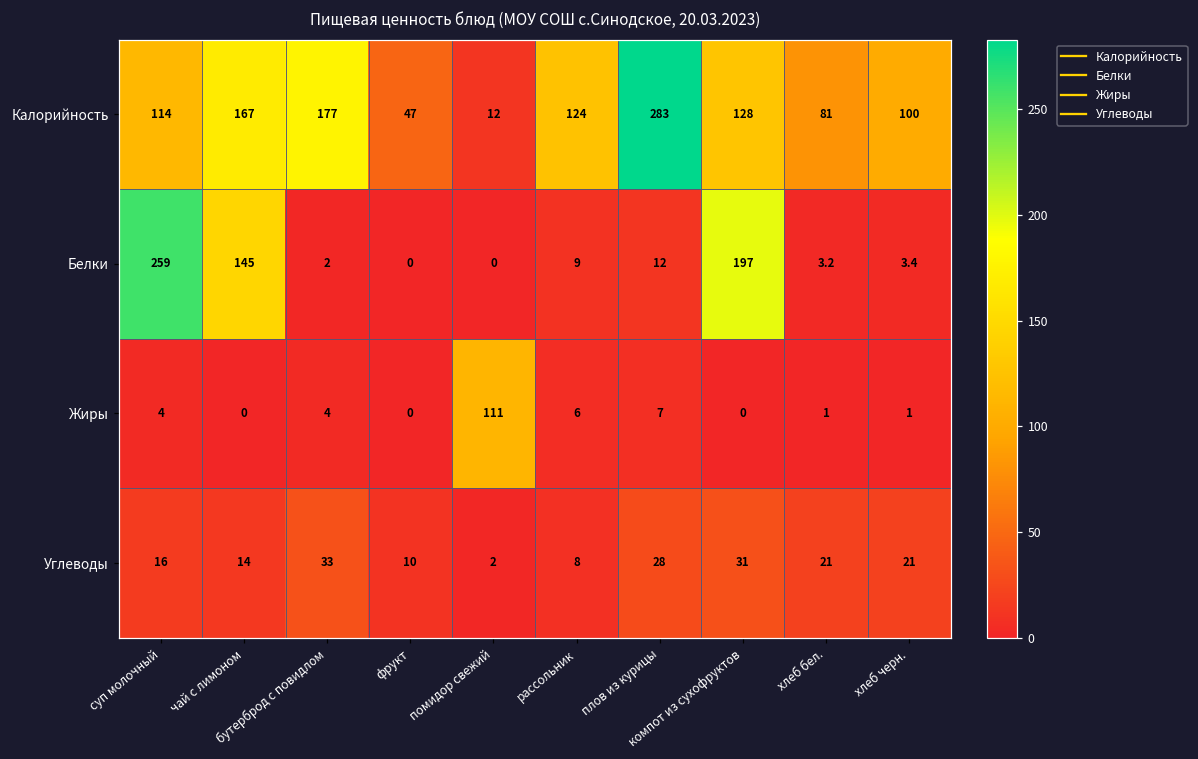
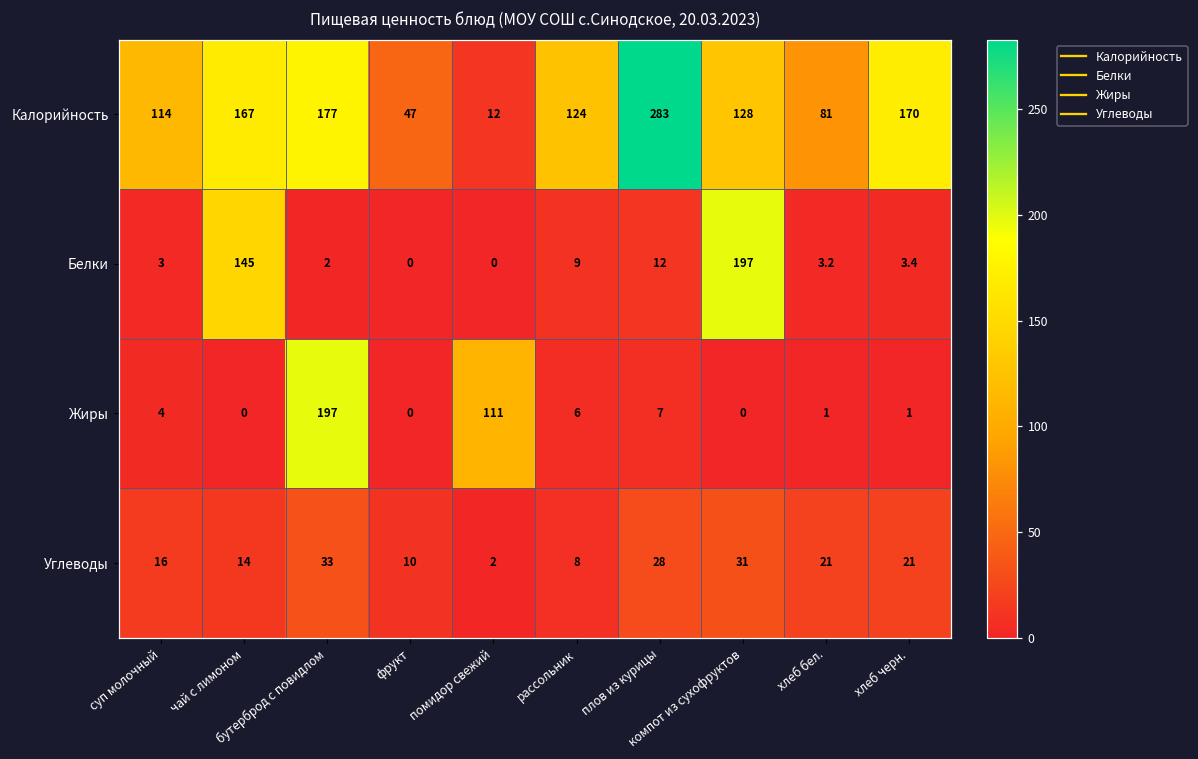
  {
    "Калорийность": {
      "суп молочный": 114,
      "чай с лимоном": 167,
      "бутерброд с повидлом": 177,
      "фрукт": 47,
      "помидор свежий": 12,
      "рассольник": 124,
      "плов из курицы": 283,
      "компот из сухофруктов": 128,
      "хлеб бел.": 81,
-     "хлеб черн.": 100
+     "хлеб черн.": 170
    },
    "Белки": {
-     "суп молочный": 259,
+     "суп молочный": 3,
      "чай с лимоном": 145,
      "бутерброд с повидлом": 2,
      "фрукт": 0,
      "помидор свежий": 0,
      "рассольник": 9,
      "плов из курицы": 12,
      "компот из сухофруктов": 197,
      "хлеб бел.": 3.2,
      "хлеб черн.": 3.4
    },
    "Жиры": {
      "суп молочный": 4,
      "чай с лимоном": 0,
-     "бутерброд с повидлом": 4,
+     "бутерброд с повидлом": 197,
      "фрукт": 0,
      "помидор свежий": 111,
      "рассольник": 6,
      "плов из курицы": 7,
      "компот из сухофруктов": 0,
      "хлеб бел.": 1,
      "хлеб черн.": 1
    },
    "Углеводы": {
      "суп молочный": 16,
      "чай с лимоном": 14,
      "бутерброд с повидлом": 33,
      "фрукт": 10,
      "помидор свежий": 2,
      "рассольник": 8,
      "плов из курицы": 28,
      "компот из сухофруктов": 31,
      "хлеб бел.": 21,
      "хлеб черн.": 21
    }
  }
